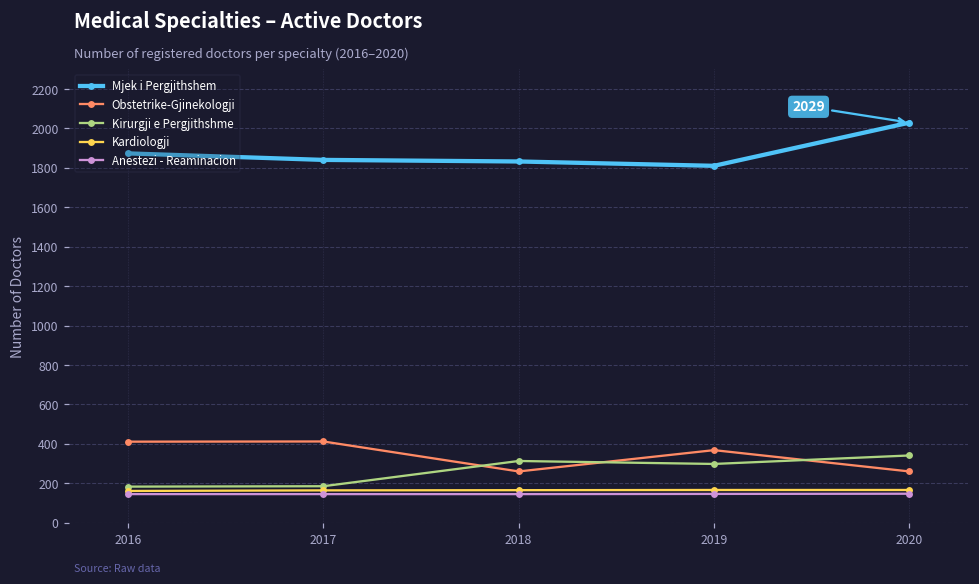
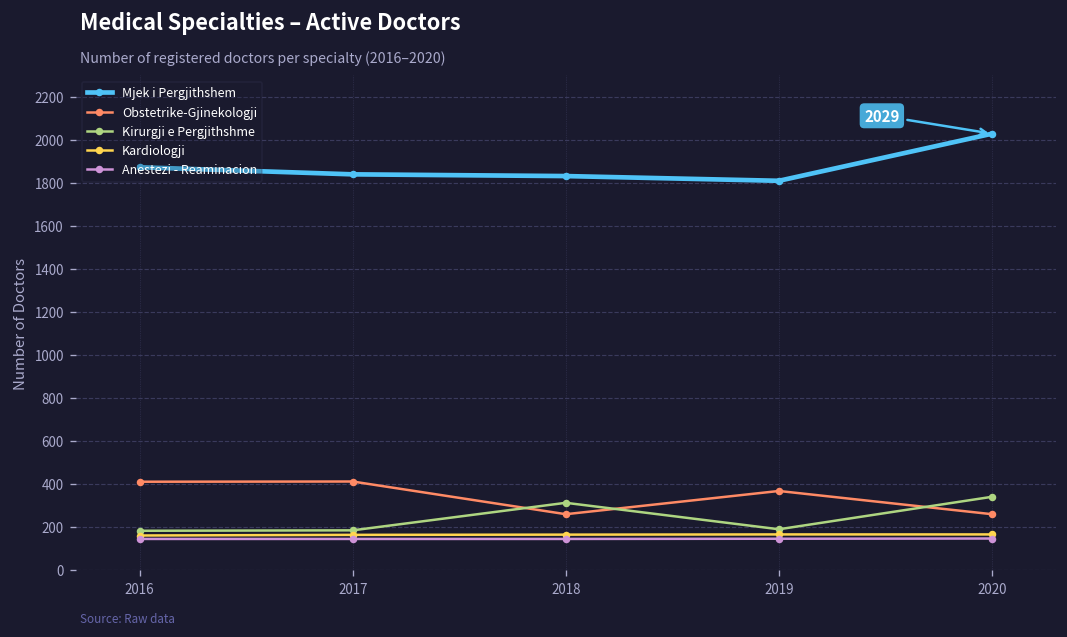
  {
    "Mjek i Pergjithshem": {
      "2017": 1840,
      "2018": 1830,
      "2019": 1810
    },
    "Obstetrike-Gjinekologji": {
      "2016": 410,
      "2017": 410,
      "2018": 260,
      "2019": 370,
      "2020": 260
    },
    "Kirurgji e Pergjithshme": {
      "2016": 180,
      "2017": 190,
      "2018": 310,
-     "2019": 300,
+     "2019": 190,
      "2020": 340
    },
    "Kardiologji": {
      "2016": 160,
      "2017": 160,
      "2018": 170,
      "2019": 170,
      "2020": 170
    },
    "Anestezi - Reaminacion": {
      "2016": 150,
      "2017": 150,
      "2018": 150,
      "2019": 150,
      "2020": 150
    }
  }
